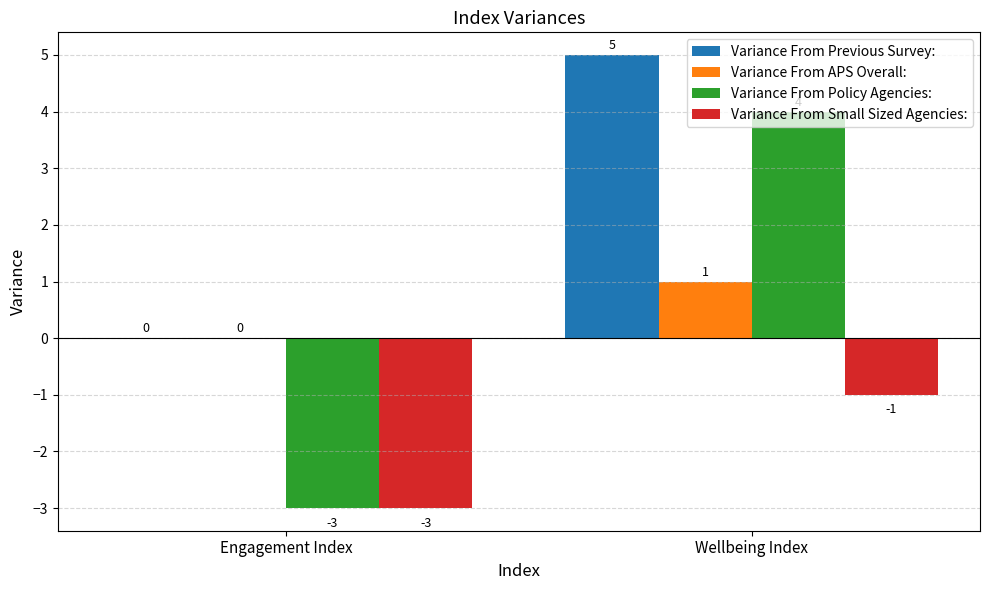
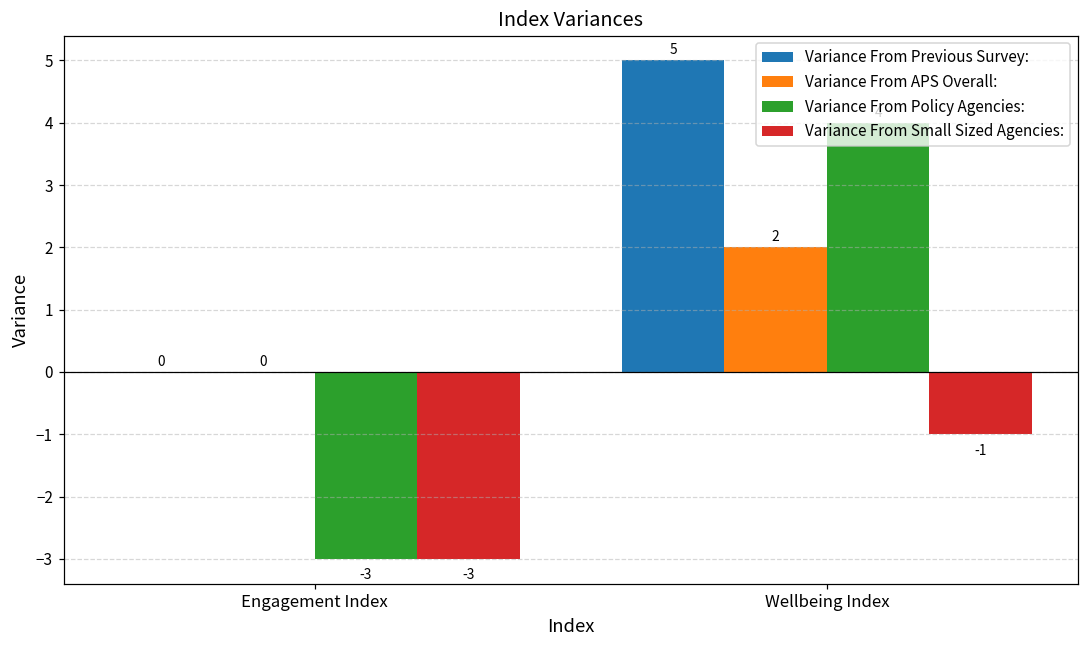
  {
    "Variance From Previous Survey:": {
      "Engagement Index": 0,
      "Wellbeing Index": 5
    },
    "Variance From APS Overall:": {
      "Engagement Index": 0,
-     "Wellbeing Index": 1
+     "Wellbeing Index": 2
    },
    "Variance From Policy Agencies:": {
      "Engagement Index": -3
    },
    "Variance From Small Sized Agencies:": {
      "Engagement Index": -3,
      "Wellbeing Index": -1
    }
  }
